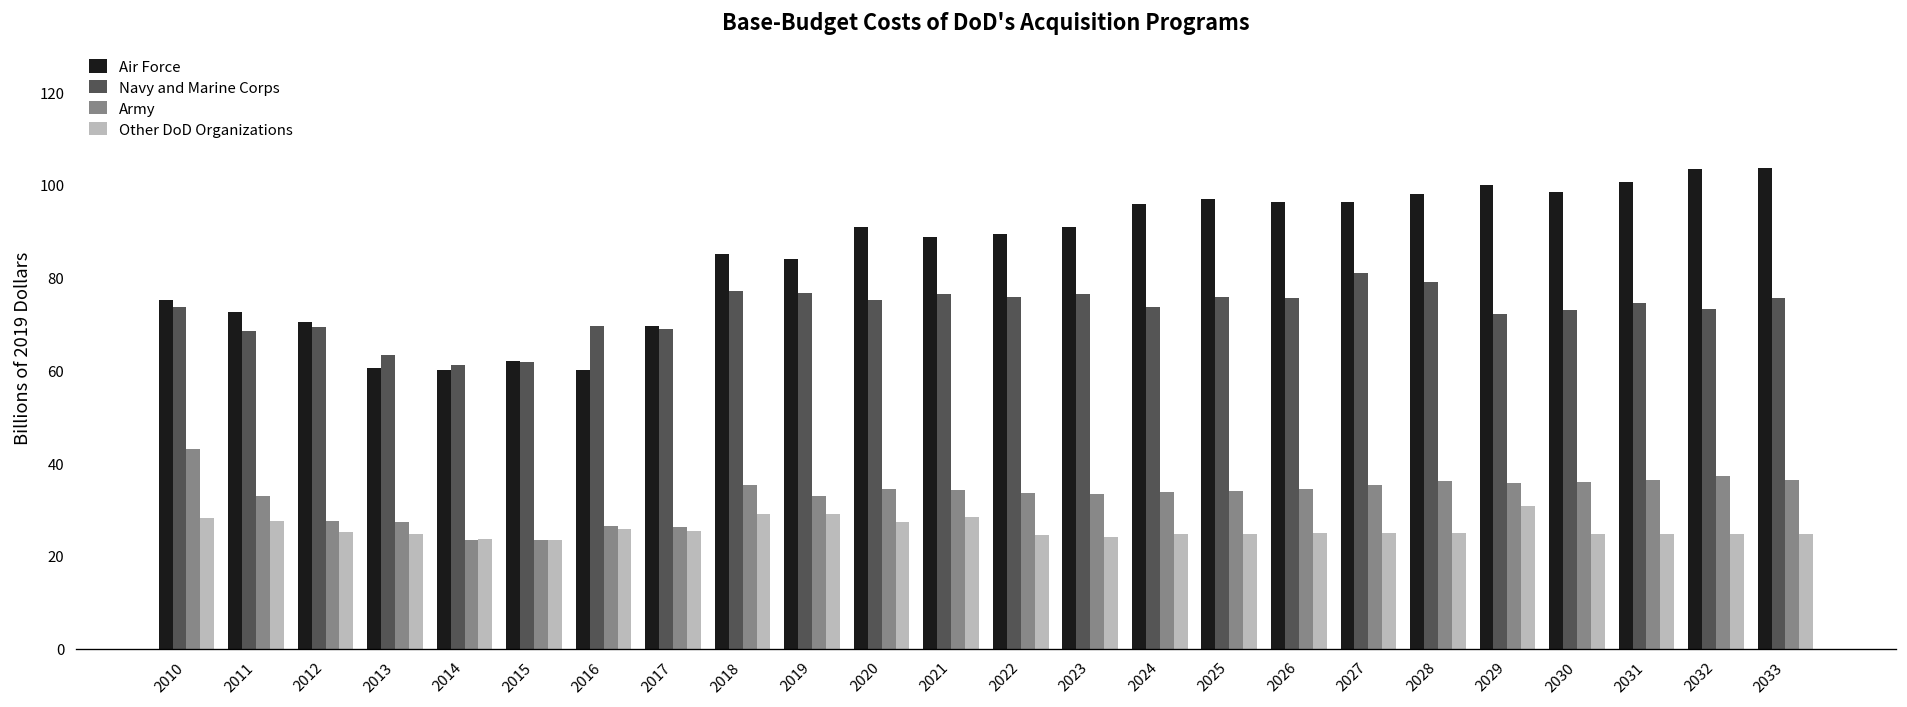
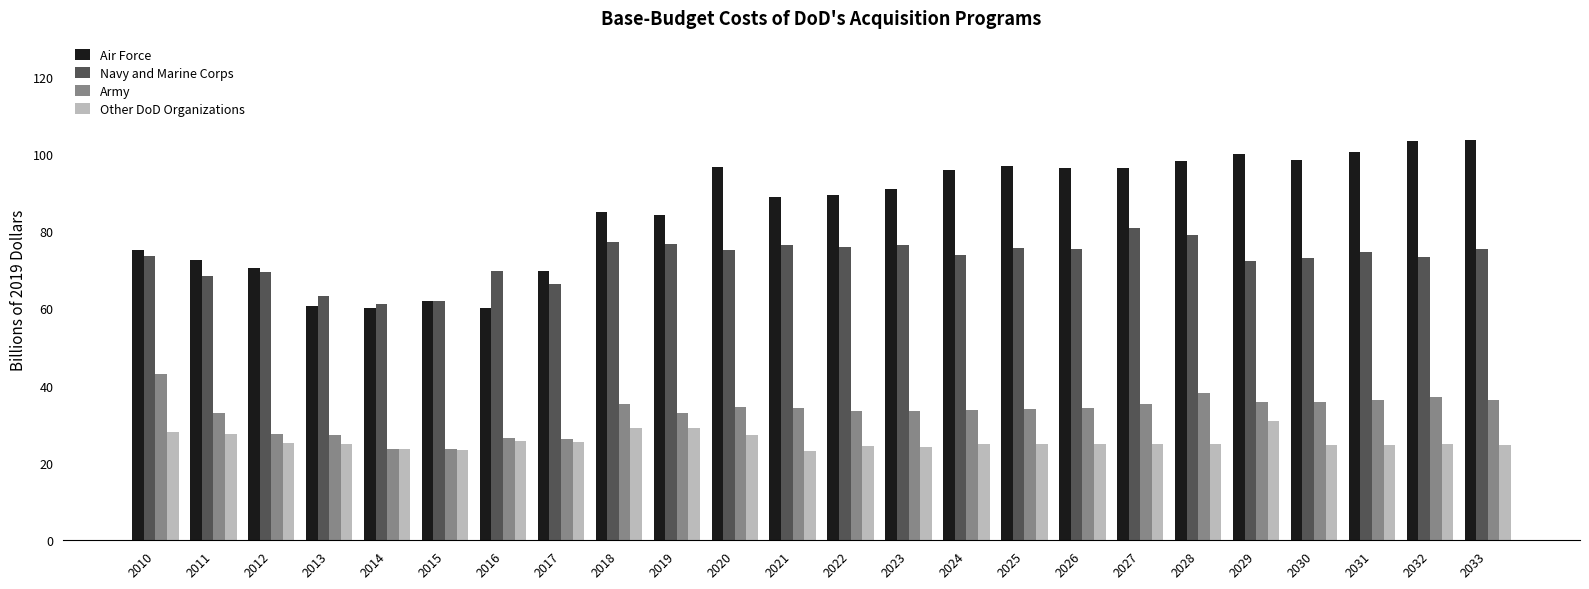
  {
    "Air Force": {
      "2010": 75,
      "2011": 73,
      "2012": 71,
      "2013": 61,
      "2014": 60,
      "2015": 62,
      "2016": 60,
      "2017": 70,
      "2018": 85,
      "2019": 84,
-     "2020": 91,
+     "2020": 97,
      "2021": 89,
      "2022": 89,
      "2023": 91,
      "2024": 96,
      "2025": 97,
      "2026": 96,
      "2027": 96,
      "2028": 98,
      "2029": 100,
      "2030": 99,
      "2031": 101,
      "2032": 103,
      "2033": 104
    },
    "Navy and Marine Corps": {
      "2010": 74,
      "2011": 68,
      "2012": 69,
      "2013": 63,
      "2014": 61,
      "2015": 62,
      "2016": 70,
-     "2017": 69,
+     "2017": 66,
      "2018": 77,
      "2019": 77,
      "2020": 75,
      "2021": 77,
      "2022": 76,
      "2023": 77,
      "2024": 74,
      "2025": 76,
      "2026": 76,
      "2027": 81,
      "2028": 79,
      "2029": 72,
      "2030": 73,
      "2031": 75,
      "2032": 73,
      "2033": 76
    },
    "Army": {
      "2010": 43,
      "2011": 33,
      "2012": 28,
      "2013": 27,
      "2014": 24,
      "2015": 24,
      "2016": 26,
      "2017": 26,
      "2018": 35,
      "2019": 33,
      "2020": 35,
      "2021": 34,
      "2022": 34,
      "2023": 33,
      "2024": 34,
      "2025": 34,
      "2026": 34,
      "2027": 35,
-     "2028": 36,
+     "2028": 38,
      "2029": 36,
      "2030": 36,
      "2031": 36,
      "2032": 37,
      "2033": 36
    },
    "Other DoD Organizations": {
      "2010": 28,
      "2011": 28,
      "2012": 25,
      "2013": 25,
      "2014": 24,
      "2015": 23,
      "2016": 26,
      "2017": 25,
      "2018": 29,
      "2019": 29,
      "2020": 27,
-     "2021": 28,
+     "2021": 23,
      "2022": 25,
      "2023": 24,
      "2024": 25,
      "2025": 25,
      "2026": 25,
      "2027": 25,
      "2028": 25,
      "2029": 31,
      "2030": 25,
      "2031": 25,
      "2032": 25,
      "2033": 25
    }
  }
